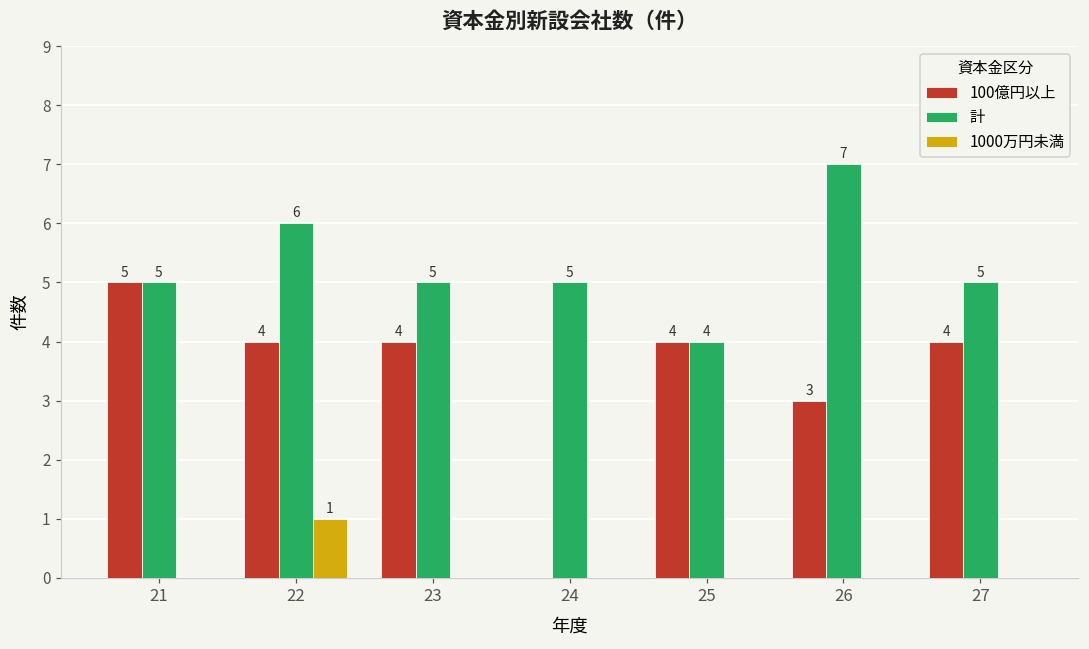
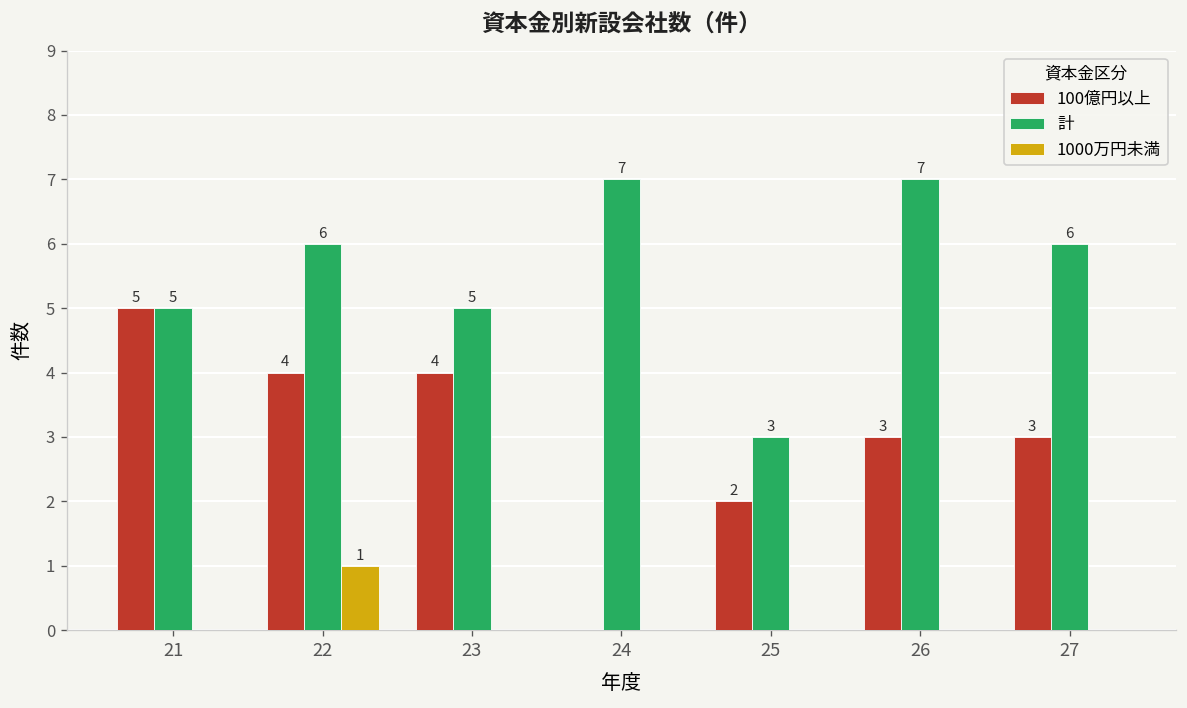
  {
    "100億円以上": {
      "21": 5,
      "22": 4,
      "23": 4,
-     "25": 4,
+     "25": 2,
      "26": 3,
-     "27": 4
+     "27": 3
    },
    "計": {
      "21": 5,
      "22": 6,
      "23": 5,
-     "24": 5,
-     "25": 4,
+     "24": 7,
+     "25": 3,
      "26": 7,
-     "27": 5
+     "27": 6
    },
    "1000万円未満": {
      "22": 1
    }
  }
